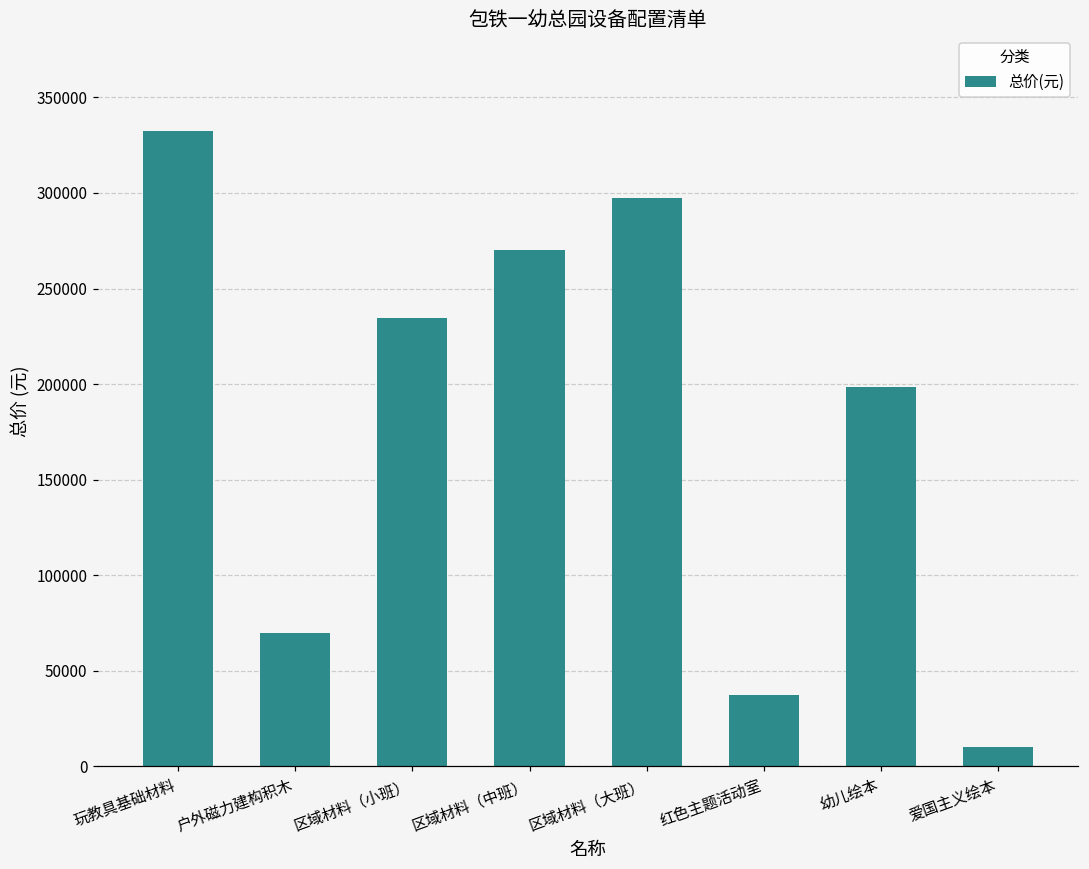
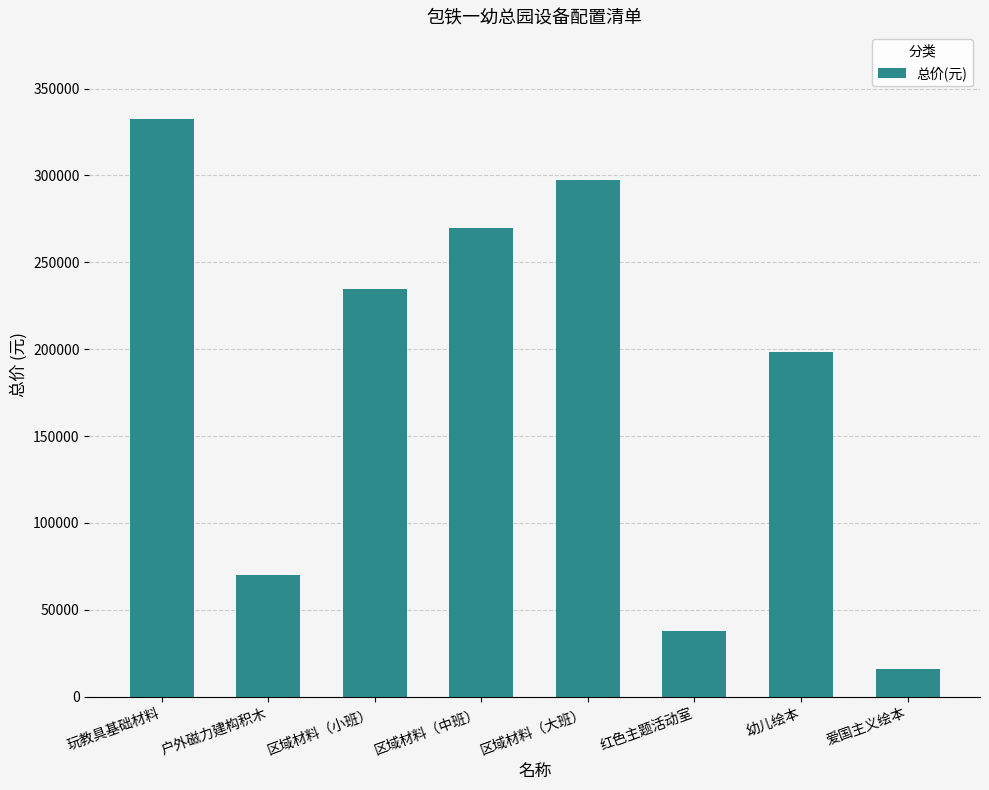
  {
    "玩教具基础材料": 332000,
    "户外磁力建构积木": 70000,
    "区域材料（小班）": 235000,
    "区域材料（中班）": 270000,
    "区域材料（大班）": 298000,
    "红色主题活动室": 37000,
    "幼儿绘本": 199000,
-   "爱国主义绘本": 10000
+   "爱国主义绘本": 16000
  }
